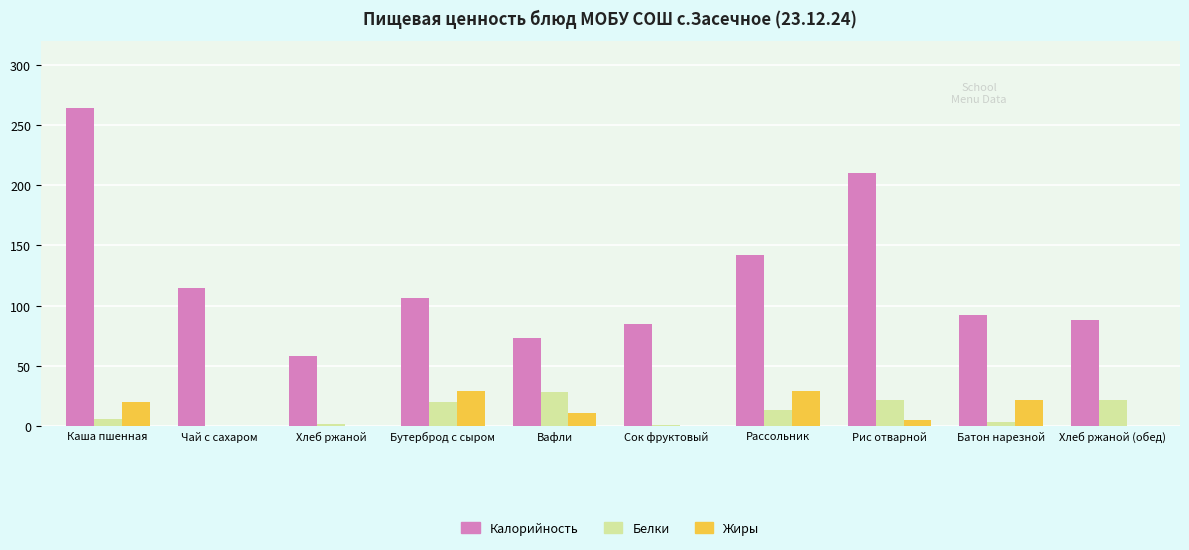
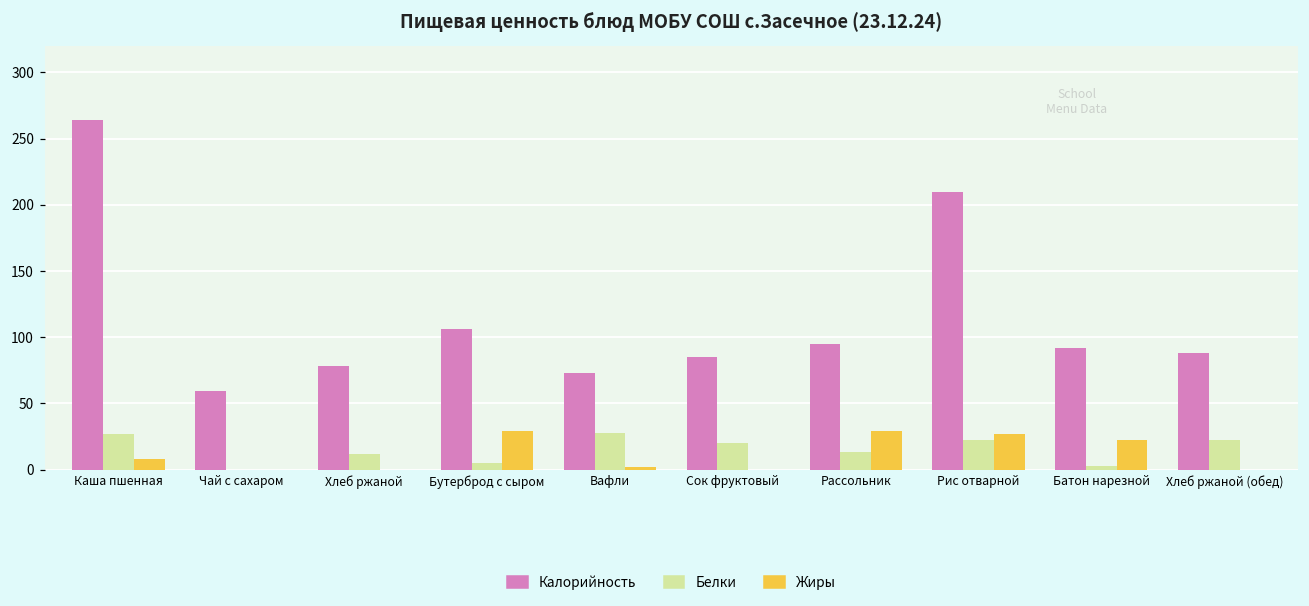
  {
    "Калорийность": {
      "Каша пшенная": 264,
-     "Чай с сахаром": 115,
-     "Хлеб ржаной": 58,
+     "Чай с сахаром": 59,
+     "Хлеб ржаной": 78,
      "Бутерброд с сыром": 106,
      "Вафли": 73,
      "Сок фруктовый": 85,
-     "Рассольник": 142,
+     "Рассольник": 95,
      "Рис отварной": 210,
      "Батон нарезной": 92,
      "Хлеб ржаной (обед)": 88
    },
    "Белки": {
-     "Каша пшенная": 6,
+     "Каша пшенная": 27,
      "Чай с сахаром": 0,
-     "Хлеб ржаной": 2,
-     "Бутерброд с сыром": 20,
+     "Хлеб ржаной": 12,
+     "Бутерброд с сыром": 5,
      "Вафли": 28,
-     "Сок фруктовый": 1,
+     "Сок фруктовый": 20,
      "Рассольник": 13,
      "Рис отварной": 22,
      "Батон нарезной": 3,
      "Хлеб ржаной (обед)": 22
    },
    "Жиры": {
-     "Каша пшенная": 20,
+     "Каша пшенная": 8,
      "Чай с сахаром": 0,
      "Хлеб ржаной": 0,
      "Бутерброд с сыром": 29,
-     "Вафли": 11,
+     "Вафли": 2,
      "Сок фруктовый": 0,
      "Рассольник": 29,
-     "Рис отварной": 5,
+     "Рис отварной": 27,
      "Батон нарезной": 22,
      "Хлеб ржаной (обед)": 0
    }
  }
